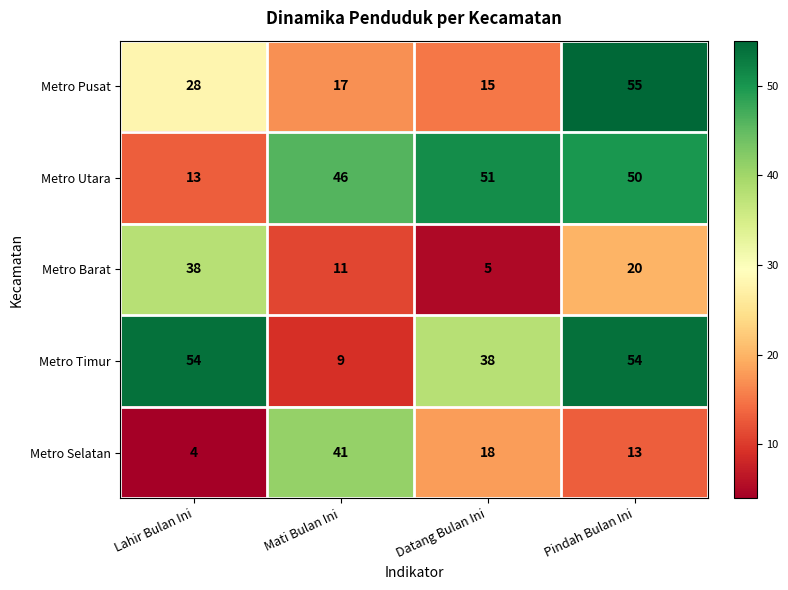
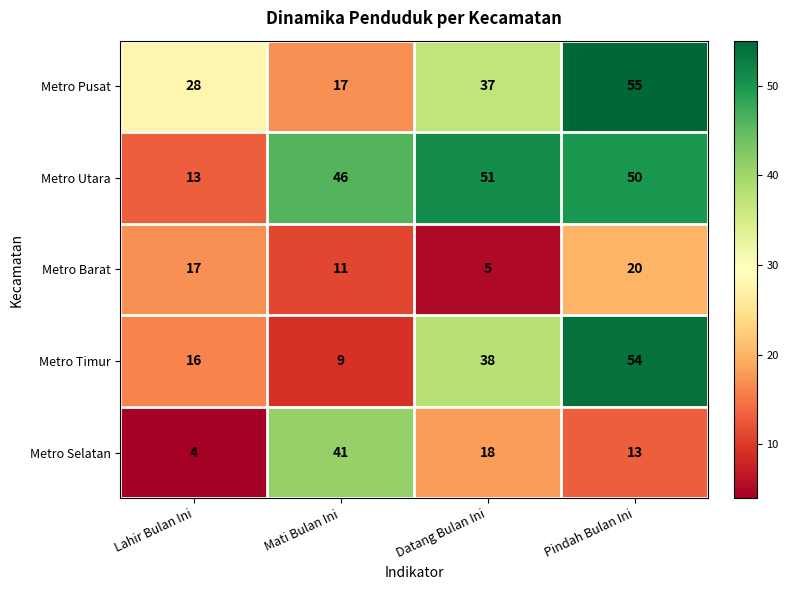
  {
    "Metro Pusat": {
      "Lahir Bulan Ini": 28,
      "Mati Bulan Ini": 17,
-     "Datang Bulan Ini": 15,
+     "Datang Bulan Ini": 37,
      "Pindah Bulan Ini": 55
    },
    "Metro Utara": {
      "Lahir Bulan Ini": 13,
      "Mati Bulan Ini": 46,
      "Datang Bulan Ini": 51,
      "Pindah Bulan Ini": 50
    },
    "Metro Barat": {
-     "Lahir Bulan Ini": 38,
+     "Lahir Bulan Ini": 17,
      "Mati Bulan Ini": 11,
      "Datang Bulan Ini": 5,
      "Pindah Bulan Ini": 20
    },
    "Metro Timur": {
-     "Lahir Bulan Ini": 54,
+     "Lahir Bulan Ini": 16,
      "Mati Bulan Ini": 9,
      "Datang Bulan Ini": 38,
      "Pindah Bulan Ini": 54
    },
    "Metro Selatan": {
      "Lahir Bulan Ini": 4,
      "Mati Bulan Ini": 41,
      "Datang Bulan Ini": 18,
      "Pindah Bulan Ini": 13
    }
  }
